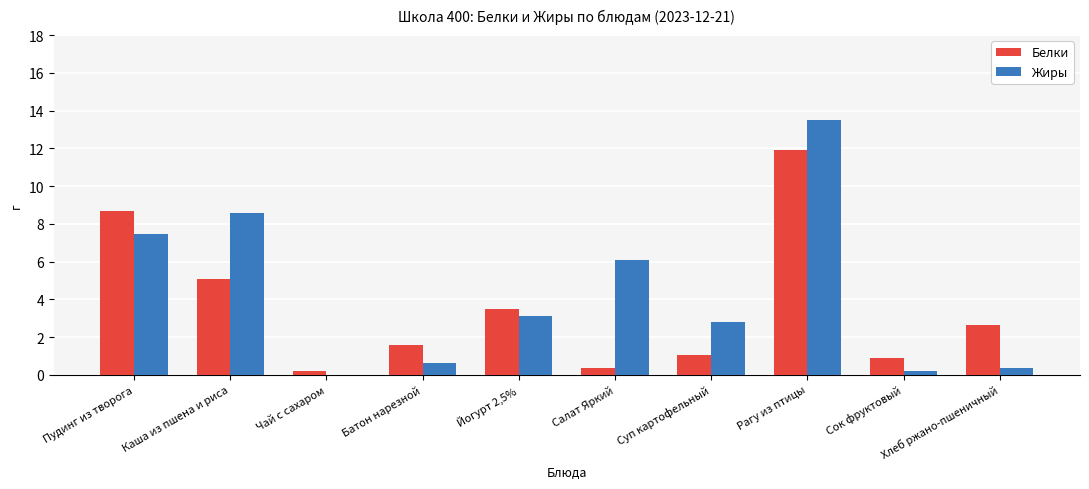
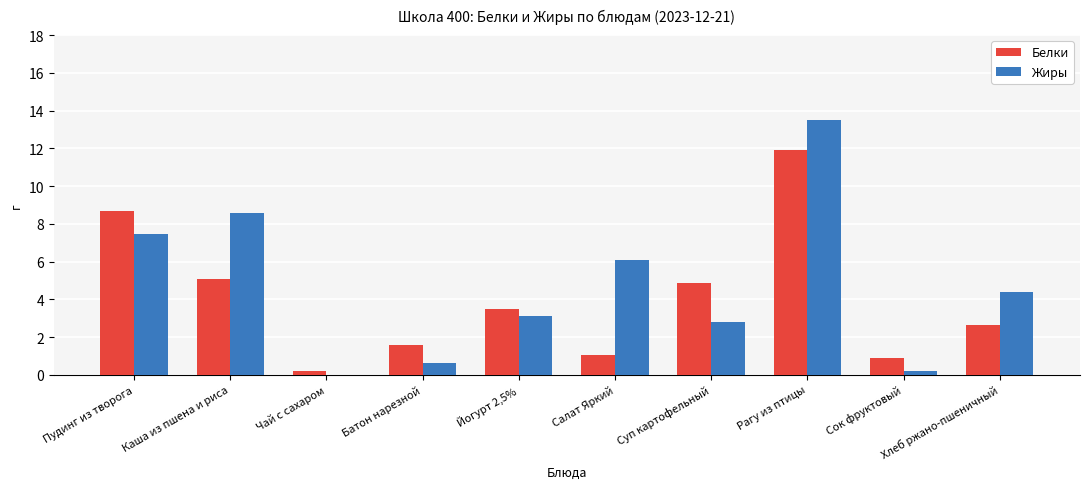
  {
    "Белки": {
      "Пудинг из творога": 8.7,
      "Каша из пшена и риса": 5.1,
      "Чай с сахаром": 0.2,
      "Батон нарезной": 1.6,
      "Йогурт 2,5%": 3.5,
-     "Салат Яркий": 0.4,
-     "Суп картофельный": 1.0,
+     "Салат Яркий": 1.1,
+     "Суп картофельный": 4.9,
      "Рагу из птицы": 11.9,
      "Сок фруктовый": 0.9,
      "Хлеб ржано-пшеничный": 2.7
    },
    "Жиры": {
      "Пудинг из творога": 7.5,
      "Каша из пшена и риса": 8.6,
      "Чай с сахаром": 0.0,
      "Батон нарезной": 0.6,
      "Йогурт 2,5%": 3.1,
      "Салат Яркий": 6.1,
      "Суп картофельный": 2.8,
      "Рагу из птицы": 13.5,
      "Сок фруктовый": 0.2,
-     "Хлеб ржано-пшеничный": 0.4
+     "Хлеб ржано-пшеничный": 4.4
    }
  }
